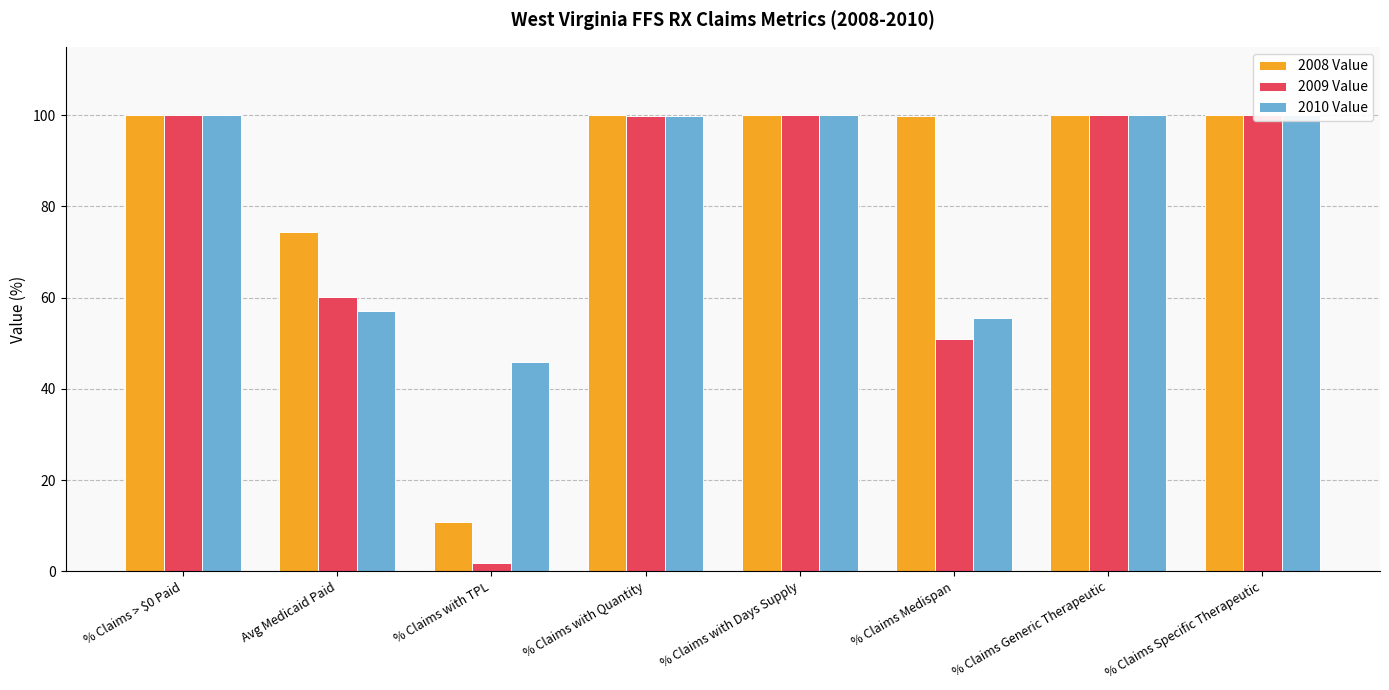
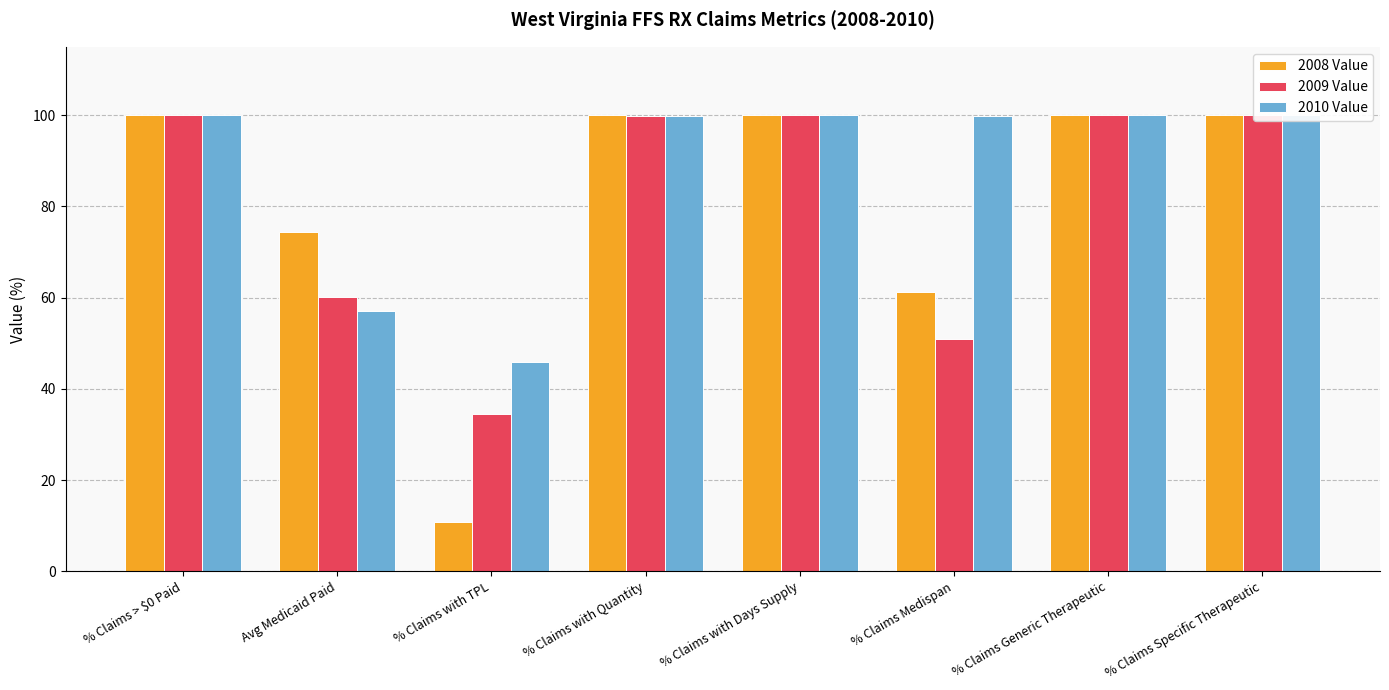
  {
    "2008 Value": {
      "% Claims > $0 Paid": 100,
      "Avg Medicaid Paid": 74,
      "% Claims with TPL": 11,
      "% Claims with Quantity": 100,
      "% Claims with Days Supply": 100,
-     "% Claims Medispan": 100,
+     "% Claims Medispan": 61,
      "% Claims Generic Therapeutic": 100,
      "% Claims Specific Therapeutic": 100
    },
    "2009 Value": {
      "% Claims > $0 Paid": 100,
      "Avg Medicaid Paid": 60,
-     "% Claims with TPL": 2,
+     "% Claims with TPL": 35,
      "% Claims with Quantity": 100,
      "% Claims with Days Supply": 100,
      "% Claims Medispan": 51,
      "% Claims Generic Therapeutic": 100
    },
    "2010 Value": {
      "% Claims > $0 Paid": 100,
      "Avg Medicaid Paid": 57,
      "% Claims with TPL": 46,
      "% Claims with Quantity": 100,
      "% Claims with Days Supply": 100,
-     "% Claims Medispan": 56,
+     "% Claims Medispan": 100,
      "% Claims Generic Therapeutic": 100
    }
  }
